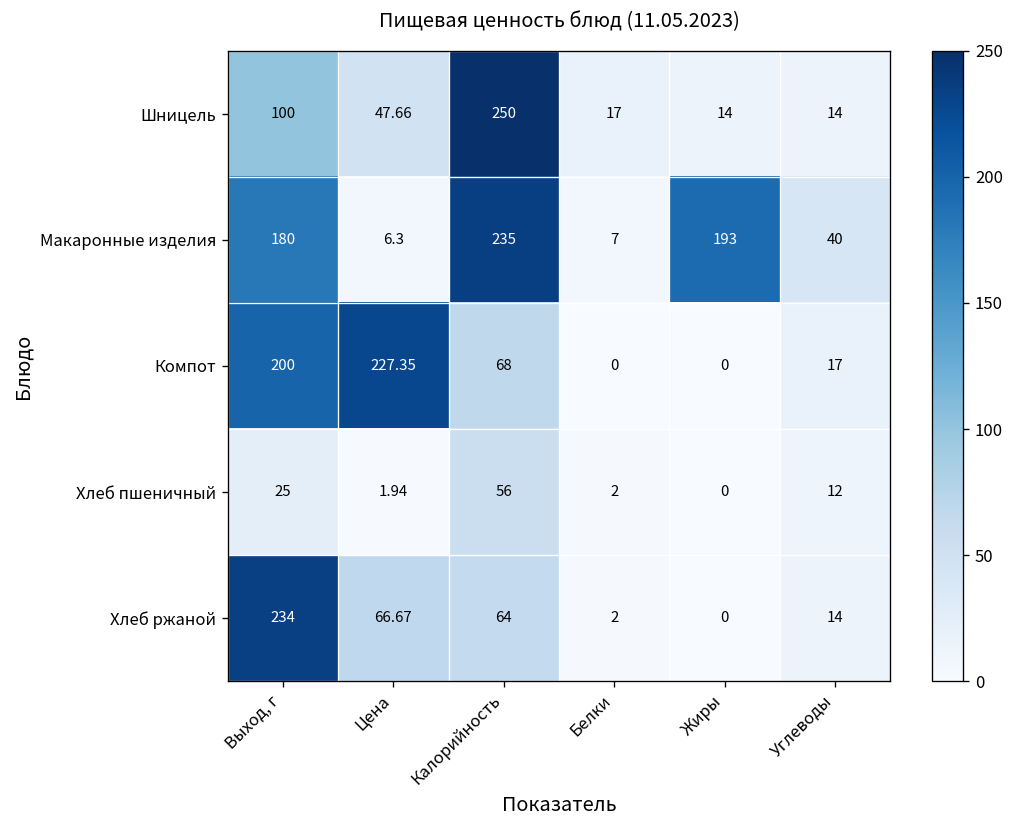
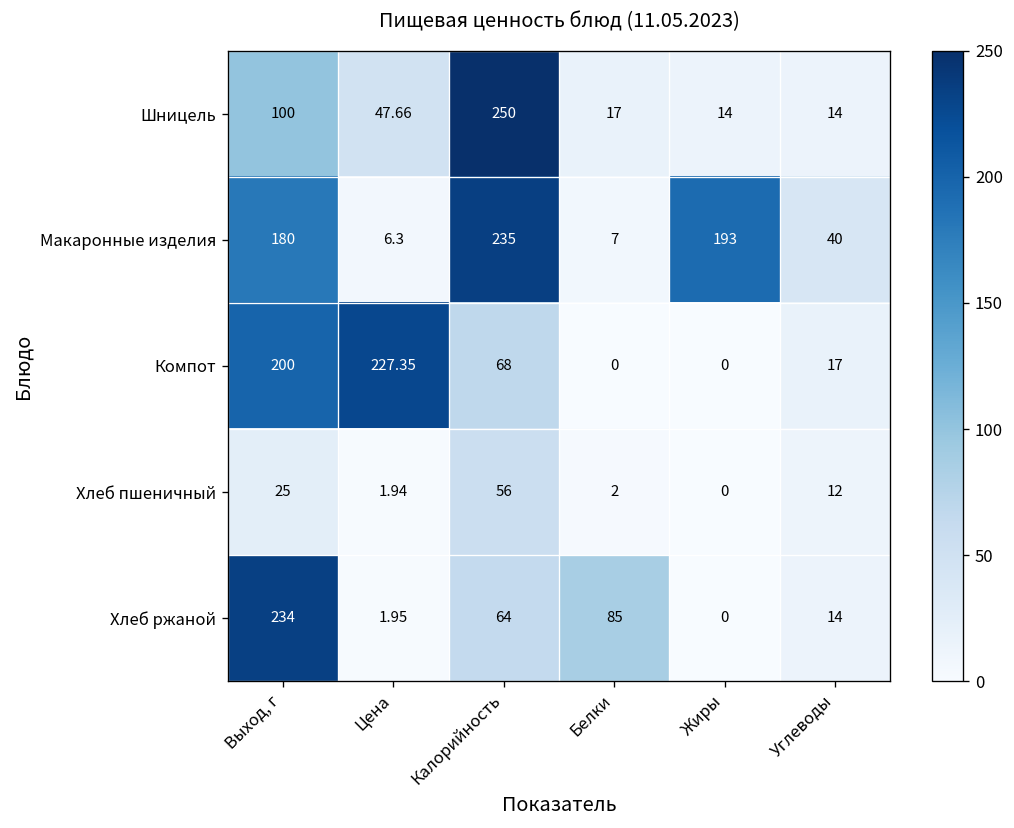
  {
    "Шницель": {
      "Выход, г": 100,
      "Цена": 47.66,
      "Калорийность": 250,
      "Белки": 17,
      "Жиры": 14,
      "Углеводы": 14
    },
    "Макаронные изделия": {
      "Выход, г": 180,
      "Цена": 6.3,
      "Калорийность": 235,
      "Белки": 7,
      "Жиры": 193,
      "Углеводы": 40
    },
    "Компот": {
      "Выход, г": 200,
      "Цена": 227.35,
      "Калорийность": 68,
      "Белки": 0,
      "Жиры": 0,
      "Углеводы": 17
    },
    "Хлеб пшеничный": {
      "Выход, г": 25,
      "Цена": 1.94,
      "Калорийность": 56,
      "Белки": 2,
      "Жиры": 0,
      "Углеводы": 12
    },
    "Хлеб ржаной": {
      "Выход, г": 234,
-     "Цена": 66.67,
+     "Цена": 1.95,
      "Калорийность": 64,
-     "Белки": 2,
+     "Белки": 85,
      "Жиры": 0,
      "Углеводы": 14
    }
  }
